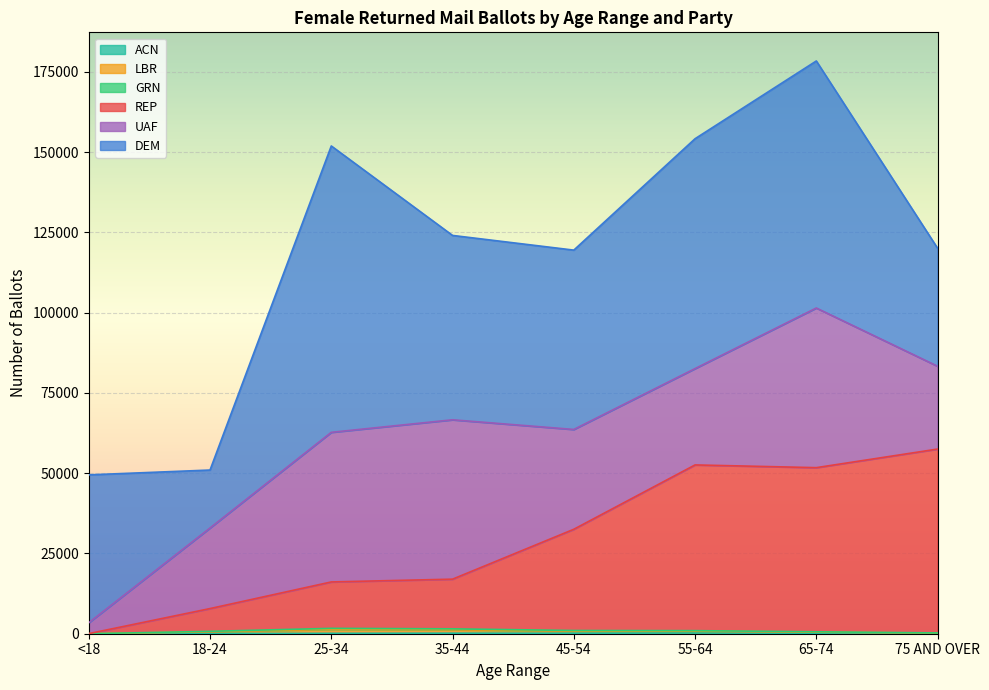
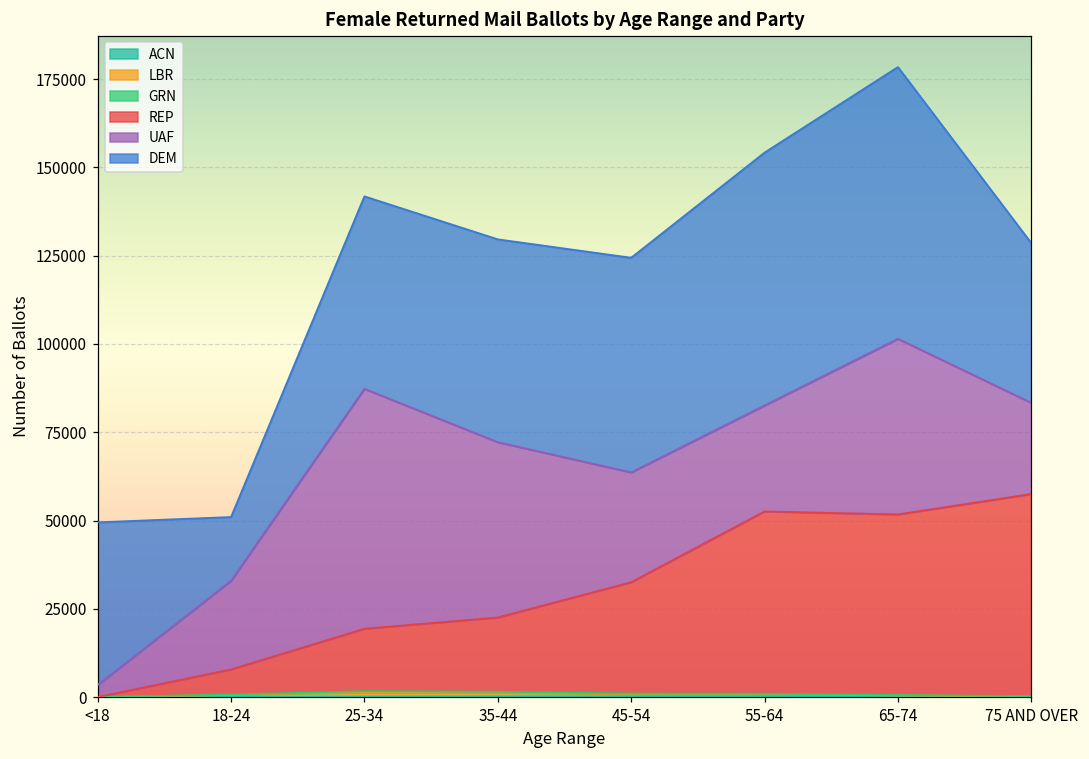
  {
    "REP": {
      "18-24": 7000,
-     "25-34": 14000,
-     "35-44": 15000,
+     "25-34": 18000,
+     "35-44": 21000,
      "45-54": 32000,
      "55-64": 52000,
      "65-74": 51000,
      "75 AND OVER": 57000
    },
    "UAF": {
      "<18": 3000,
      "18-24": 25000,
-     "25-34": 47000,
+     "25-34": 68000,
      "35-44": 50000,
      "45-54": 31000,
      "55-64": 30000,
      "65-74": 50000,
      "75 AND OVER": 26000
    },
    "DEM": {
      "<18": 46000,
      "18-24": 18000,
-     "25-34": 89000,
+     "25-34": 55000,
      "35-44": 57000,
-     "45-54": 56000,
+     "45-54": 61000,
      "55-64": 72000,
      "65-74": 77000,
-     "75 AND OVER": 37000
+     "75 AND OVER": 45000
    }
  }
